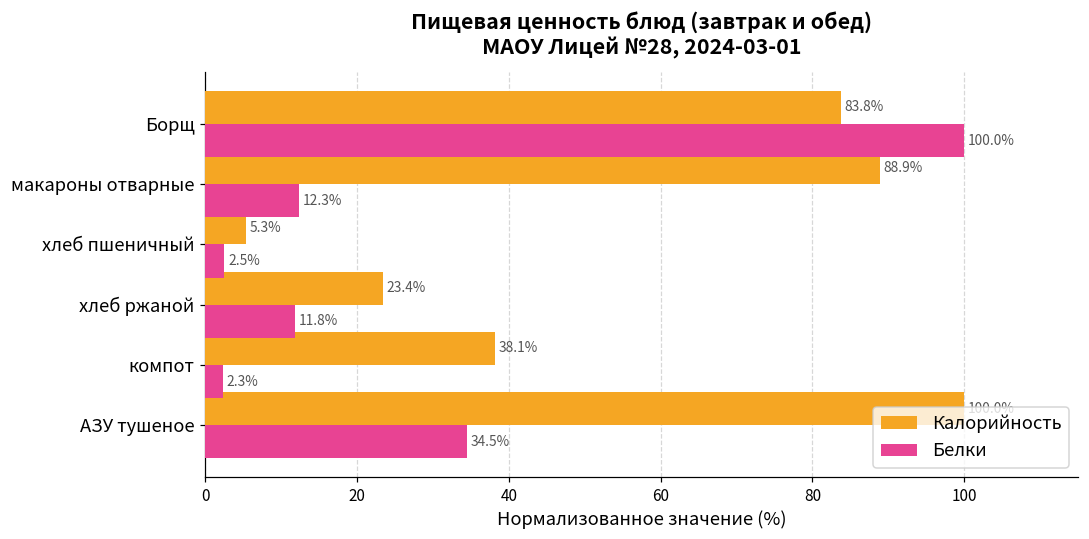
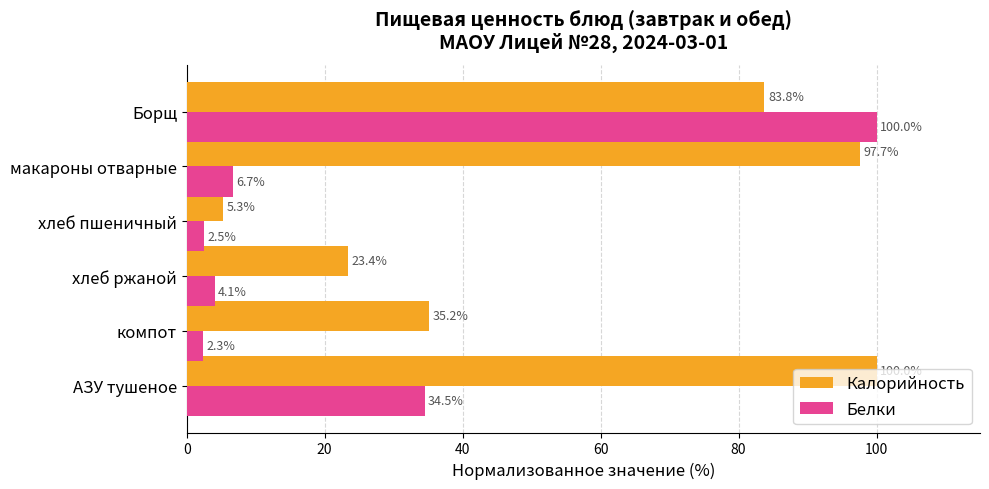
  {
    "Калорийность": {
      "Борщ": "83.8%",
-     "макароны отварные": "88.9%",
+     "макароны отварные": "97.7%",
      "хлеб пшеничный": "5.3%",
      "хлеб ржаной": "23.4%",
-     "компот": "38.1%"
+     "компот": "35.2%"
    },
    "Белки": {
      "Борщ": "100.0%",
-     "макароны отварные": "12.3%",
+     "макароны отварные": "6.7%",
      "хлеб пшеничный": "2.5%",
-     "хлеб ржаной": "11.8%",
+     "хлеб ржаной": "4.1%",
      "компот": "2.3%",
      "АЗУ тушеное": "34.5%"
    }
  }
